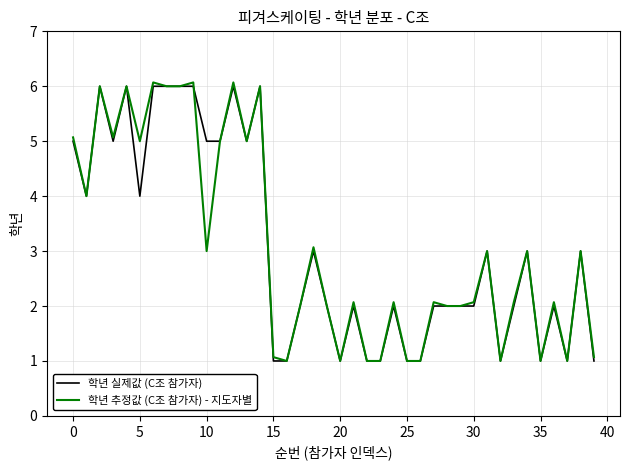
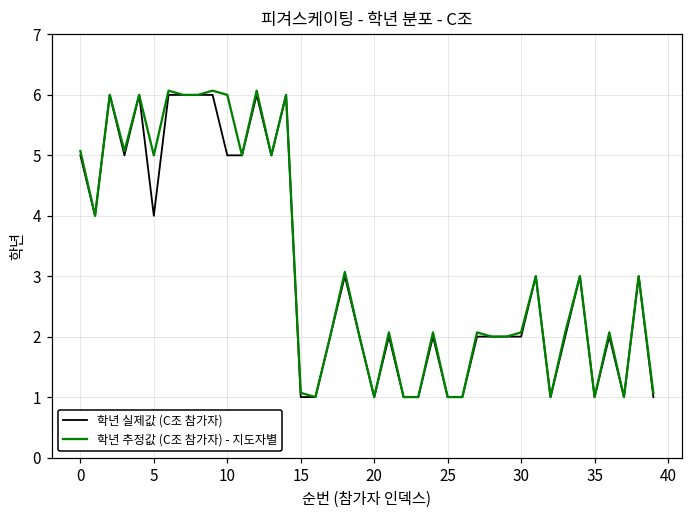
  {
    "학년 실제값 (C조 참가자)": {
      "0": 5,
      "5": 4,
      "10": 5,
      "15": 1,
      "30": 2
    },
    "학년 추정값 (C조 참가자) - 지도자별": {
      "0": 5.1,
      "5": 5,
-     "10": 3,
+     "10": 6,
      "15": 1.1,
      "30": 2.1
    }
  }
